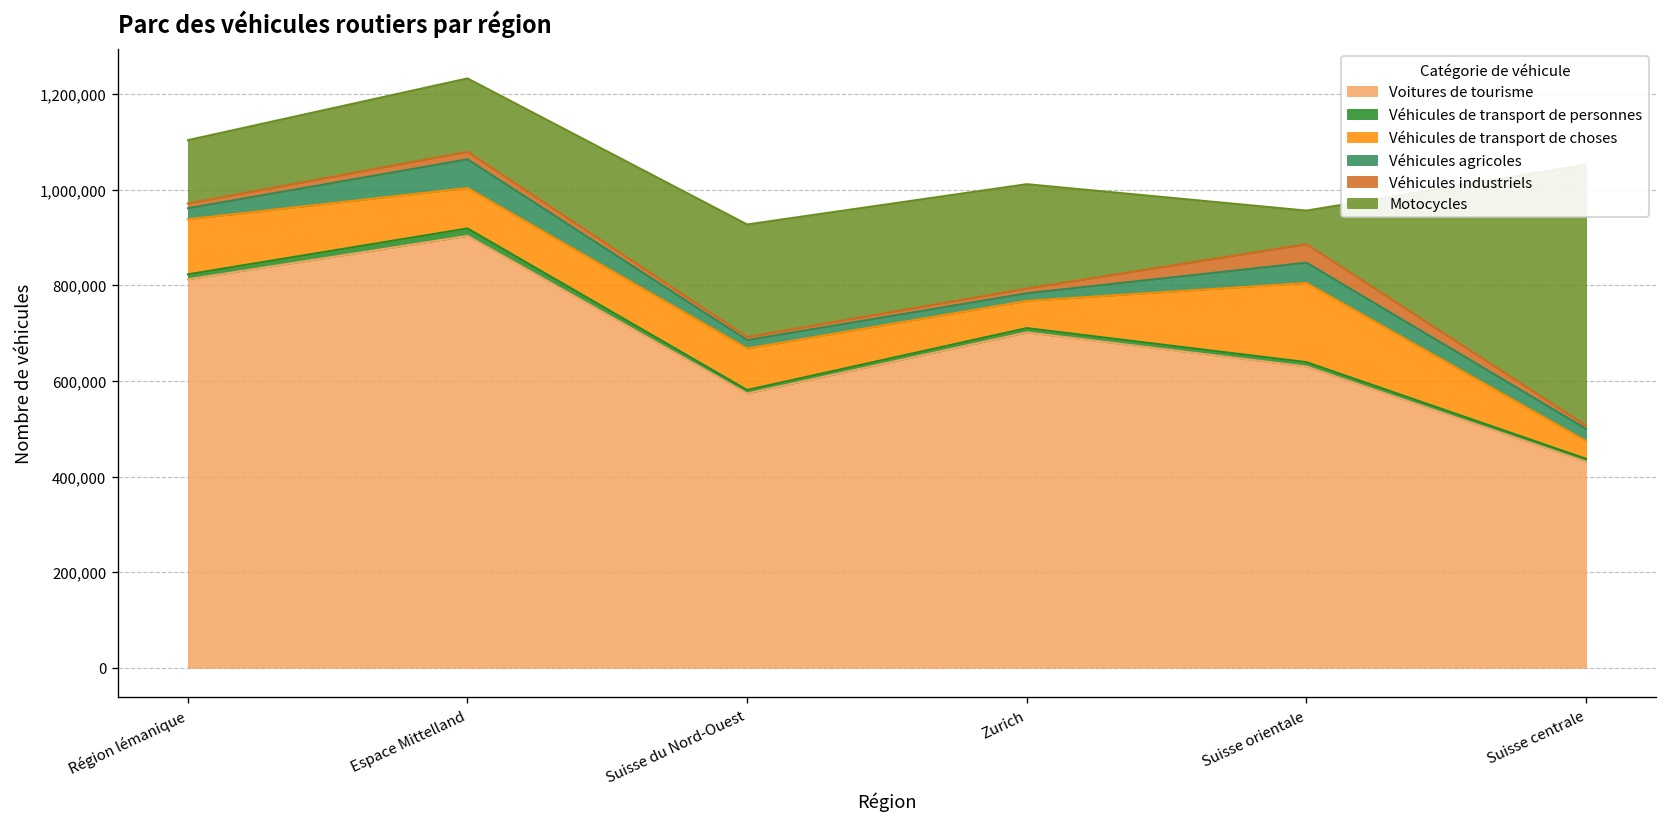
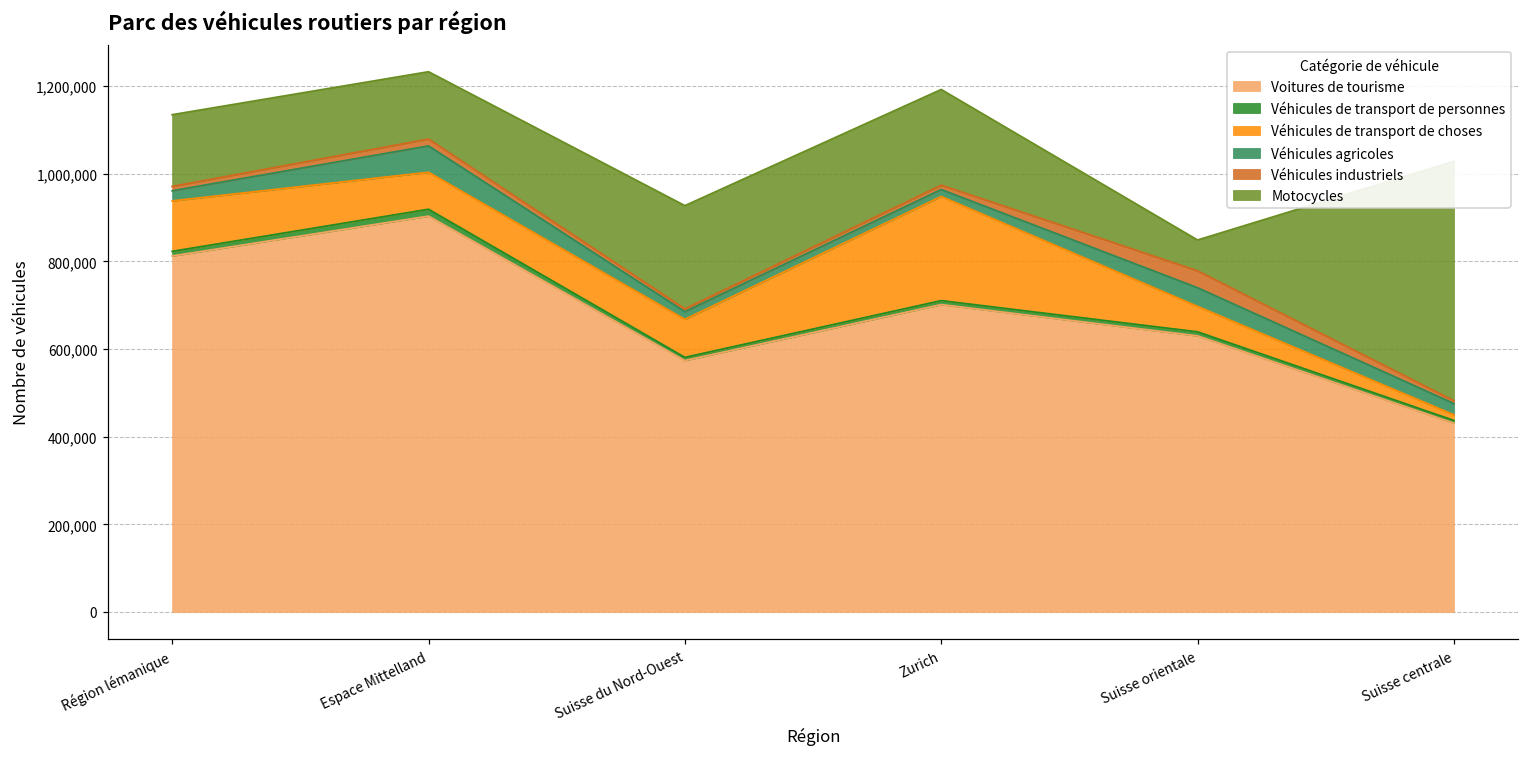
  {
    "Voitures de tourisme": {
      "Région lémanique": "810,000",
      "Espace Mittelland": "900,000",
      "Suisse du Nord-Ouest": "570,000",
      "Zurich": "700,000",
      "Suisse orientale": "630,000"
    },
    "Véhicules de transport de choses": {
      "Région lémanique": "120,000",
      "Espace Mittelland": "80,000",
      "Suisse du Nord-Ouest": "90,000",
-     "Zurich": "60,000",
-     "Suisse orientale": "170,000",
-     "Suisse centrale": "40,000"
+     "Zurich": "240,000",
+     "Suisse orientale": "60,000",
+     "Suisse centrale": "10,000"
    },
    "Véhicules industriels": {
      "Région lémanique": "10,000",
      "Espace Mittelland": "20,000",
      "Zurich": "10,000",
      "Suisse orientale": "40,000"
    },
    "Motocycles": {
-     "Région lémanique": "130,000",
+     "Région lémanique": "160,000",
      "Espace Mittelland": "150,000",
      "Suisse du Nord-Ouest": "240,000",
      "Zurich": "220,000",
      "Suisse orientale": "70,000"
    }
  }
